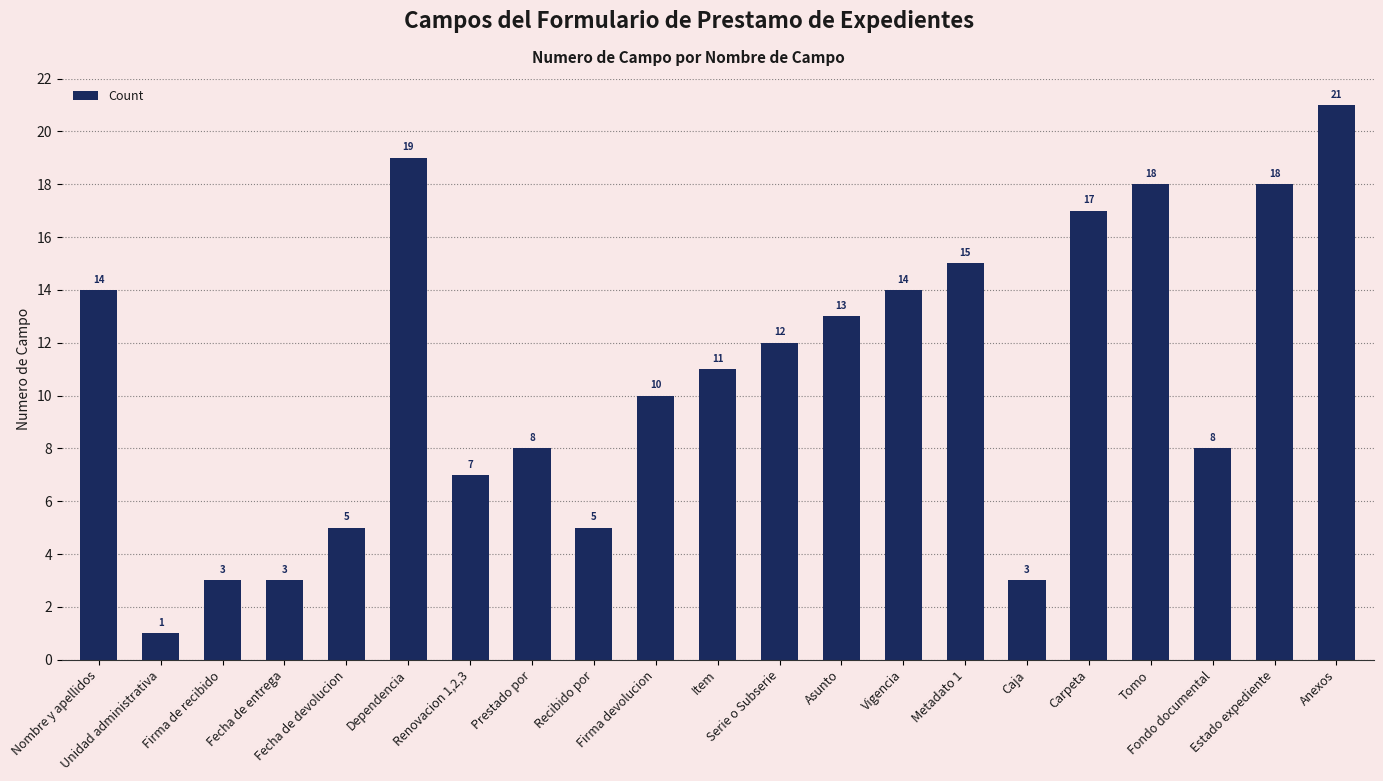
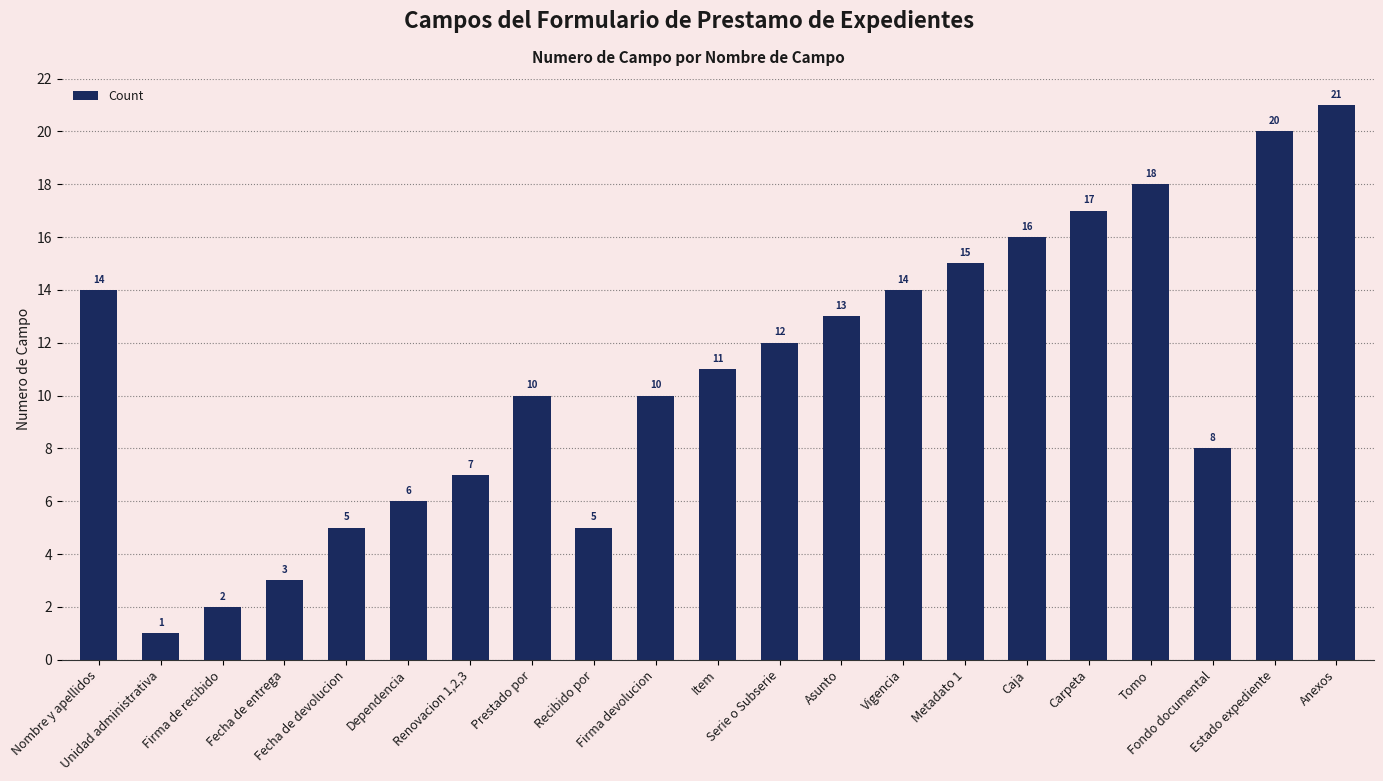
  {
    "Nombre y apellidos": 14,
    "Unidad administrativa": 1,
-   "Firma de recibido": 3,
+   "Firma de recibido": 2,
    "Fecha de entrega": 3,
    "Fecha de devolucion": 5,
-   "Dependencia": 19,
+   "Dependencia": 6,
    "Renovacion 1,2,3": 7,
-   "Prestado por": 8,
+   "Prestado por": 10,
    "Recibido por": 5,
    "Firma devolucion": 10,
    "Item": 11,
    "Serie o Subserie": 12,
    "Asunto": 13,
    "Vigencia": 14,
    "Metadato 1": 15,
-   "Caja": 3,
+   "Caja": 16,
    "Carpeta": 17,
    "Tomo": 18,
    "Fondo documental": 8,
-   "Estado expediente": 18,
+   "Estado expediente": 20,
    "Anexos": 21
  }
